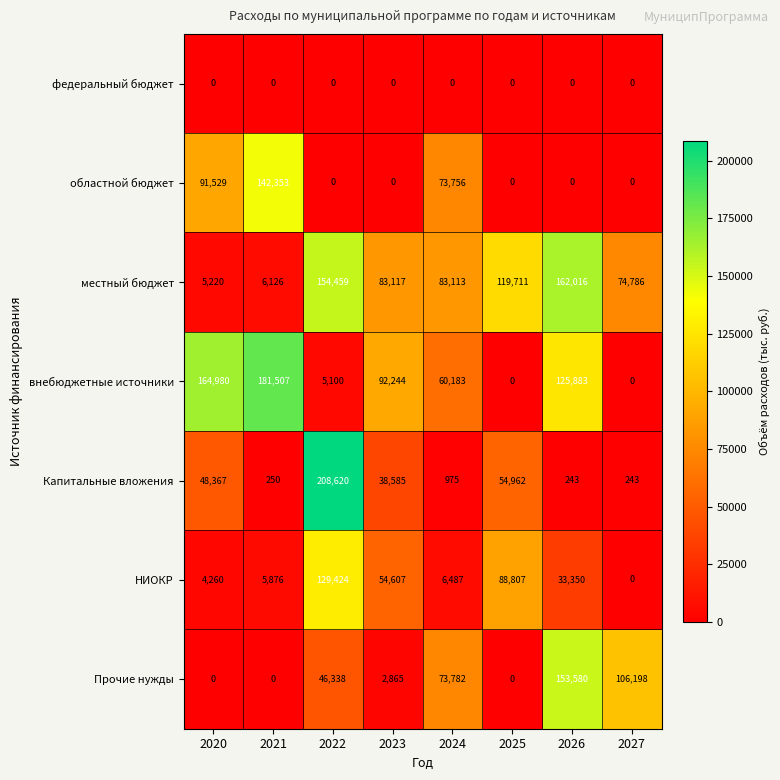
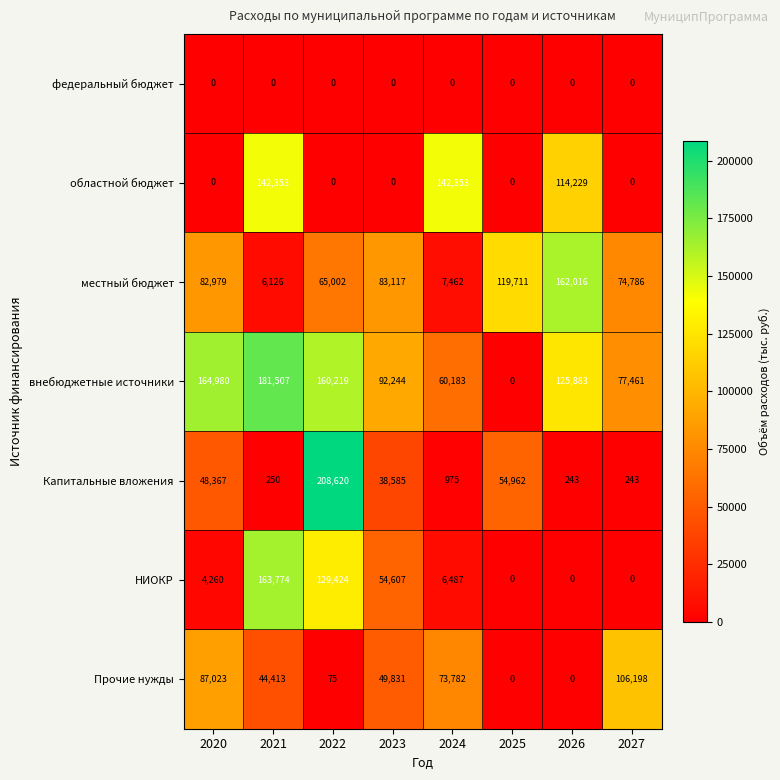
  {
    "федеральный бюджет": {
      "2020": "0",
      "2021": "0",
      "2022": "0",
      "2023": "0",
      "2024": "0",
      "2025": "0",
      "2026": "0",
      "2027": "0"
    },
    "областной бюджет": {
-     "2020": "91,529",
+     "2020": "0",
      "2021": "142,353",
      "2022": "0",
      "2023": "0",
-     "2024": "73,756",
+     "2024": "142,353",
      "2025": "0",
-     "2026": "0",
+     "2026": "114,229",
      "2027": "0"
    },
    "местный бюджет": {
-     "2020": "5,220",
+     "2020": "82,979",
      "2021": "6,126",
-     "2022": "154,459",
+     "2022": "65,002",
      "2023": "83,117",
-     "2024": "83,113",
+     "2024": "7,462",
      "2025": "119,711",
      "2026": "162,016",
      "2027": "74,786"
    },
    "внебюджетные источники": {
      "2020": "164,980",
      "2021": "181,507",
-     "2022": "5,100",
+     "2022": "160,219",
      "2023": "92,244",
      "2024": "60,183",
      "2025": "0",
      "2026": "125,883",
-     "2027": "0"
+     "2027": "77,461"
    },
    "Капитальные вложения": {
      "2020": "48,367",
      "2021": "250",
      "2022": "208,620",
      "2023": "38,585",
      "2024": "975",
      "2025": "54,962",
      "2026": "243",
      "2027": "243"
    },
    "НИОКР": {
      "2020": "4,260",
-     "2021": "5,876",
+     "2021": "163,774",
      "2022": "129,424",
      "2023": "54,607",
      "2024": "6,487",
-     "2025": "88,807",
-     "2026": "33,350",
+     "2025": "0",
+     "2026": "0",
      "2027": "0"
    },
    "Прочие нужды": {
-     "2020": "0",
-     "2021": "0",
-     "2022": "46,338",
-     "2023": "2,865",
+     "2020": "87,023",
+     "2021": "44,413",
+     "2022": "75",
+     "2023": "49,831",
      "2024": "73,782",
      "2025": "0",
-     "2026": "153,580",
+     "2026": "0",
      "2027": "106,198"
    }
  }
